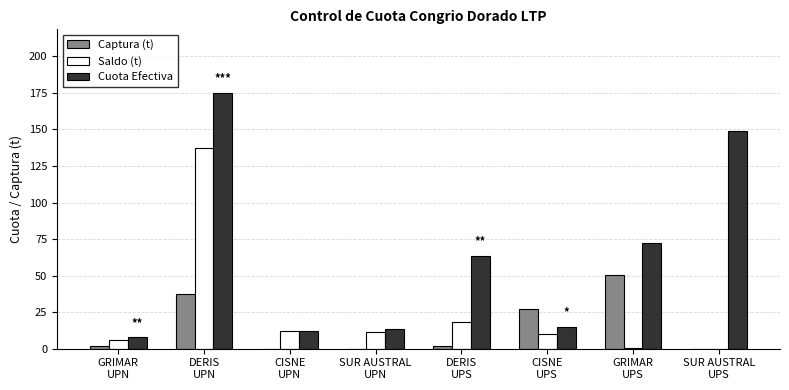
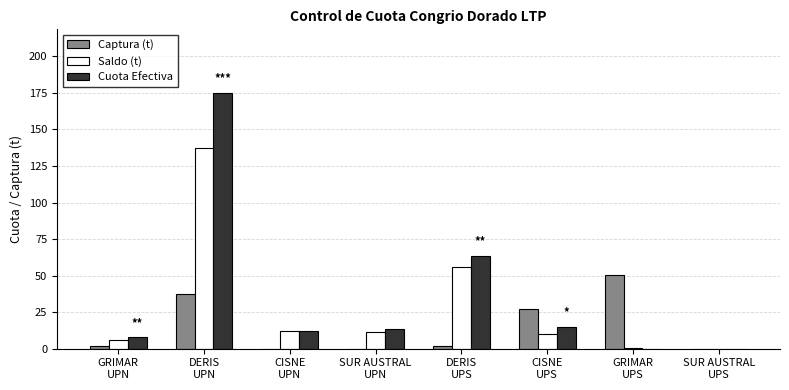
  {
    "Captura (t)": {
      "GRIMAR UPN": 2,
      "DERIS UPN": 37,
      "CISNE UPN": 0,
      "SUR AUSTRAL UPN": 0,
      "DERIS UPS": 2,
      "CISNE UPS": 27,
      "GRIMAR UPS": 51,
      "SUR AUSTRAL UPS": 0
    },
    "Saldo (t)": {
      "GRIMAR UPN": 6,
      "DERIS UPN": 137,
      "CISNE UPN": 12,
      "SUR AUSTRAL UPN": 11,
-     "DERIS UPS": 18,
+     "DERIS UPS": 56,
      "CISNE UPS": 10
    },
    "Cuota Efectiva": {
      "GRIMAR UPN": 8,
      "DERIS UPN": 175,
      "CISNE UPN": 12,
      "SUR AUSTRAL UPN": 13,
      "DERIS UPS": 63,
      "CISNE UPS": 15,
-     "GRIMAR UPS": 72,
-     "SUR AUSTRAL UPS": 149
+     "GRIMAR UPS": 0,
+     "SUR AUSTRAL UPS": 0
    }
  }
